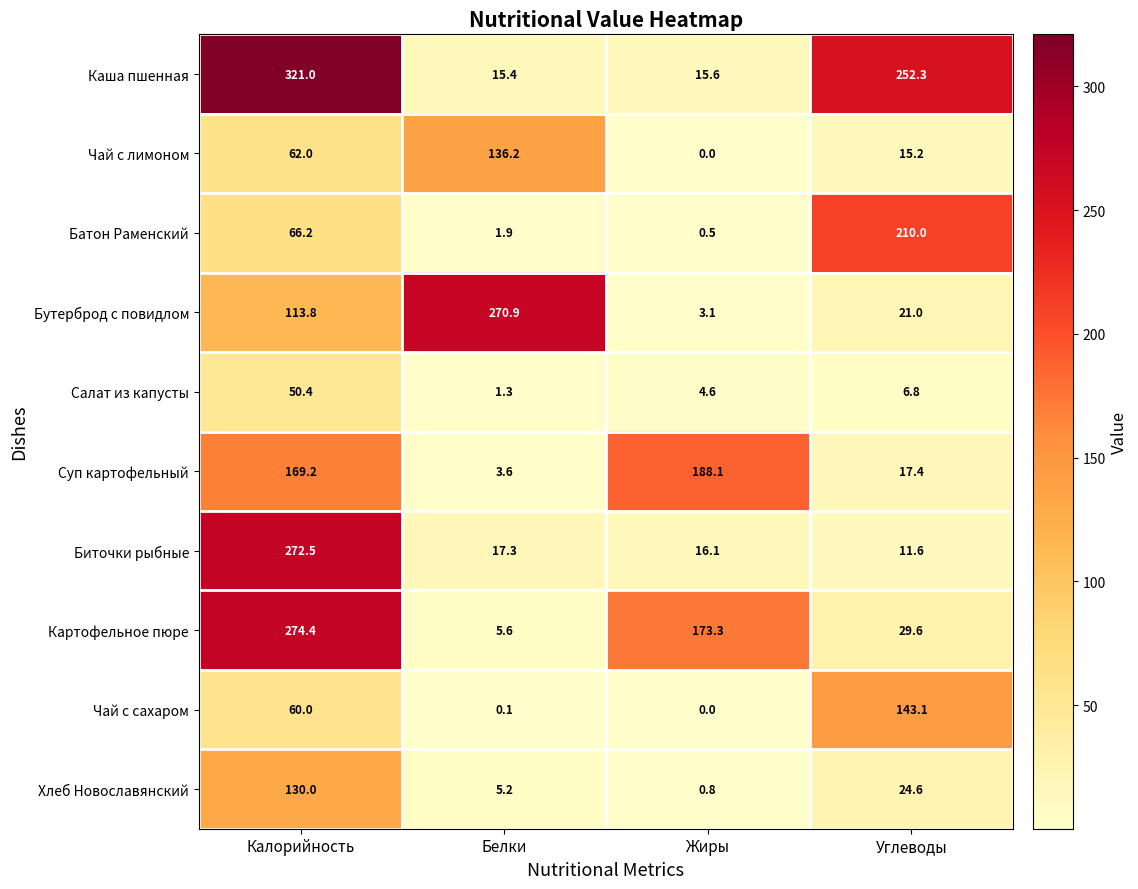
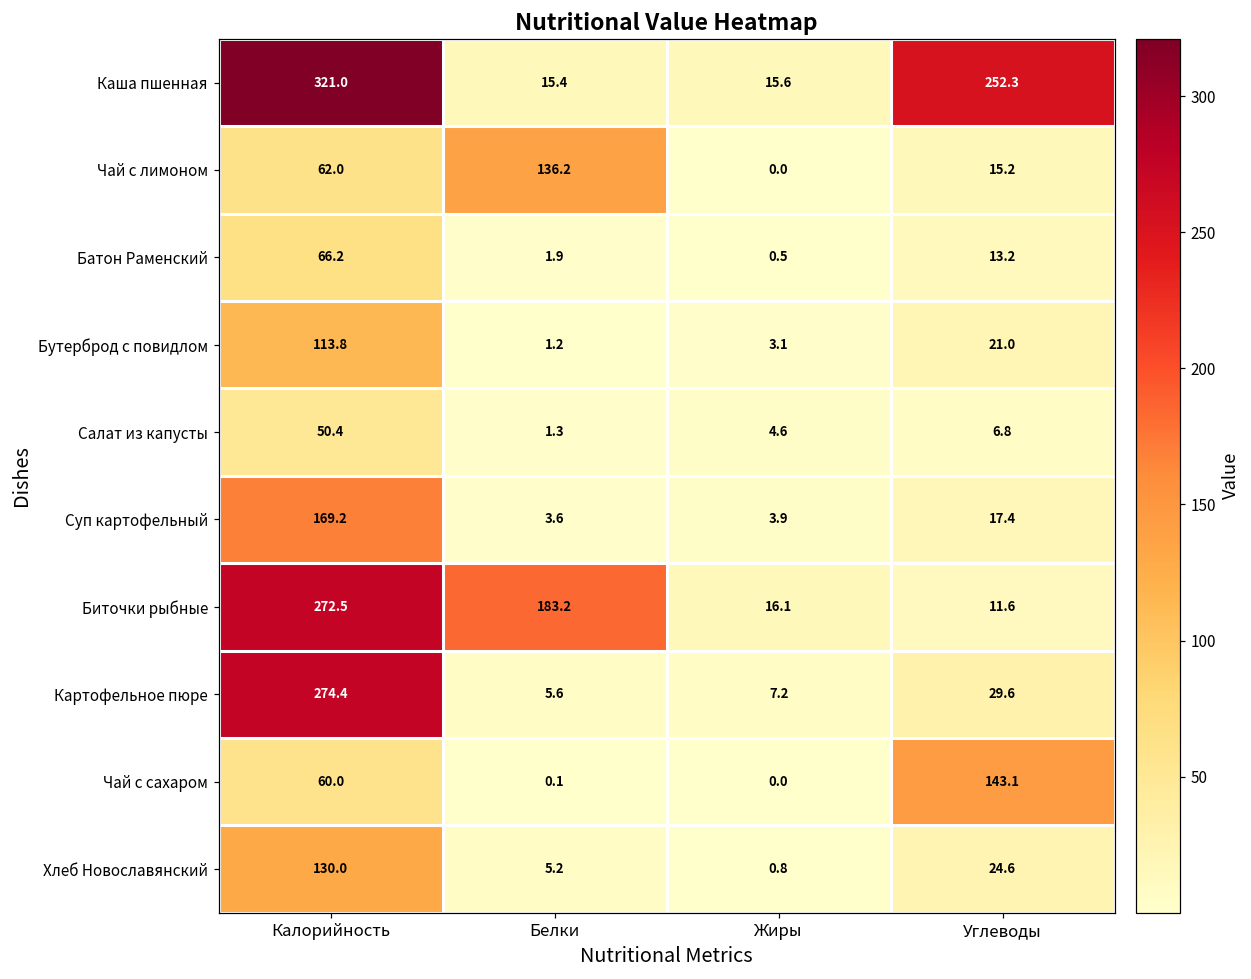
  {
    "Каша пшенная": {
      "Калорийность": 321.0,
      "Белки": 15.4,
      "Жиры": 15.6,
      "Углеводы": 252.3
    },
    "Чай с лимоном": {
      "Калорийность": 62.0,
      "Белки": 136.2,
      "Жиры": 0.0,
      "Углеводы": 15.2
    },
    "Батон Раменский": {
      "Калорийность": 66.2,
      "Белки": 1.9,
      "Жиры": 0.5,
-     "Углеводы": 210.0
+     "Углеводы": 13.2
    },
    "Бутерброд с повидлом": {
      "Калорийность": 113.8,
-     "Белки": 270.9,
+     "Белки": 1.2,
      "Жиры": 3.1,
      "Углеводы": 21.0
    },
    "Салат из капусты": {
      "Калорийность": 50.4,
      "Белки": 1.3,
      "Жиры": 4.6,
      "Углеводы": 6.8
    },
    "Суп картофельный": {
      "Калорийность": 169.2,
      "Белки": 3.6,
-     "Жиры": 188.1,
+     "Жиры": 3.9,
      "Углеводы": 17.4
    },
    "Биточки рыбные": {
      "Калорийность": 272.5,
-     "Белки": 17.3,
+     "Белки": 183.2,
      "Жиры": 16.1,
      "Углеводы": 11.6
    },
    "Картофельное пюре": {
      "Калорийность": 274.4,
      "Белки": 5.6,
-     "Жиры": 173.3,
+     "Жиры": 7.2,
      "Углеводы": 29.6
    },
    "Чай с сахаром": {
      "Калорийность": 60.0,
      "Белки": 0.1,
      "Жиры": 0.0,
      "Углеводы": 143.1
    },
    "Хлеб Новославянский": {
      "Калорийность": 130.0,
      "Белки": 5.2,
      "Жиры": 0.8,
      "Углеводы": 24.6
    }
  }
